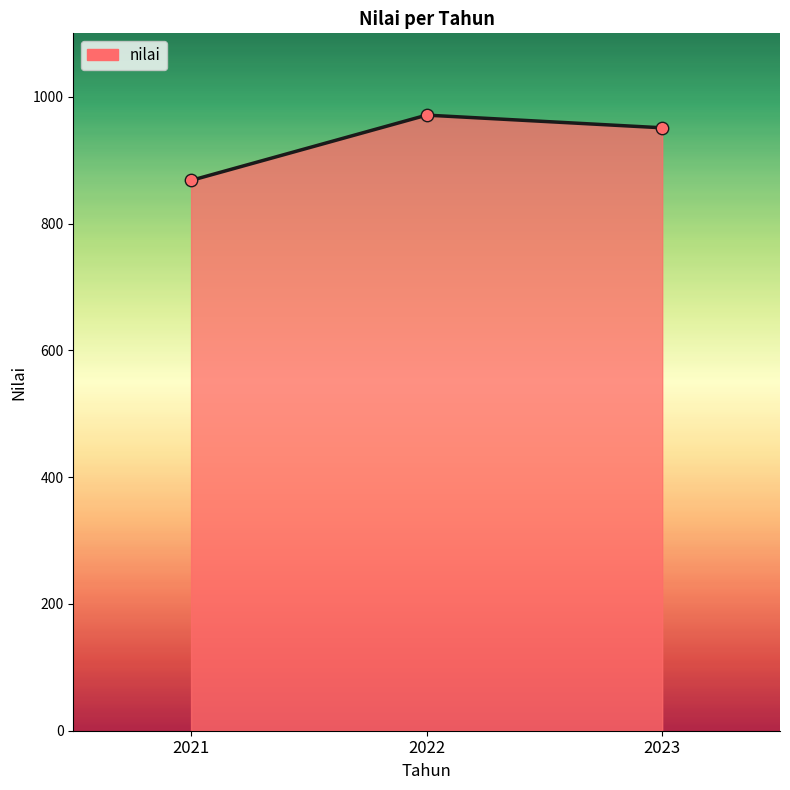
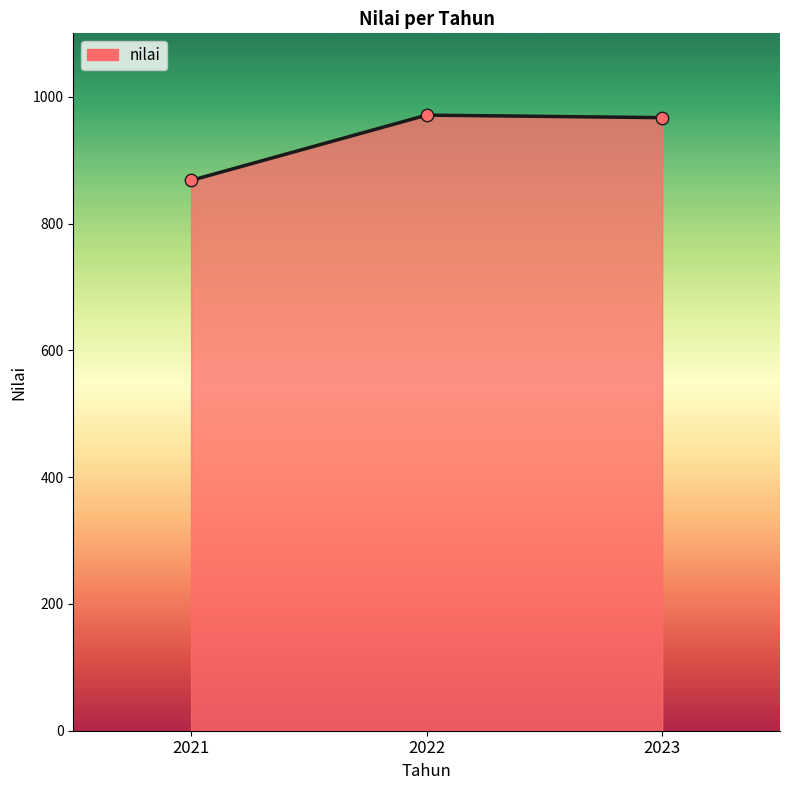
  {
    "2021": 870,
    "2022": 970,
-   "2023": 950
+   "2023": 970
  }
